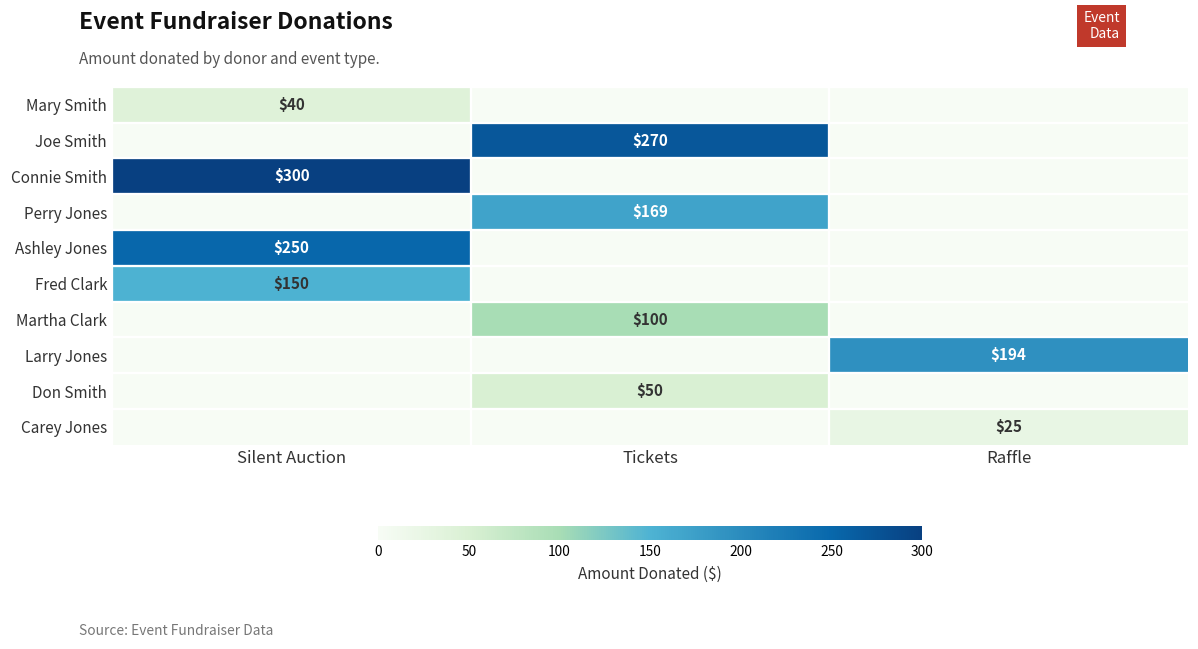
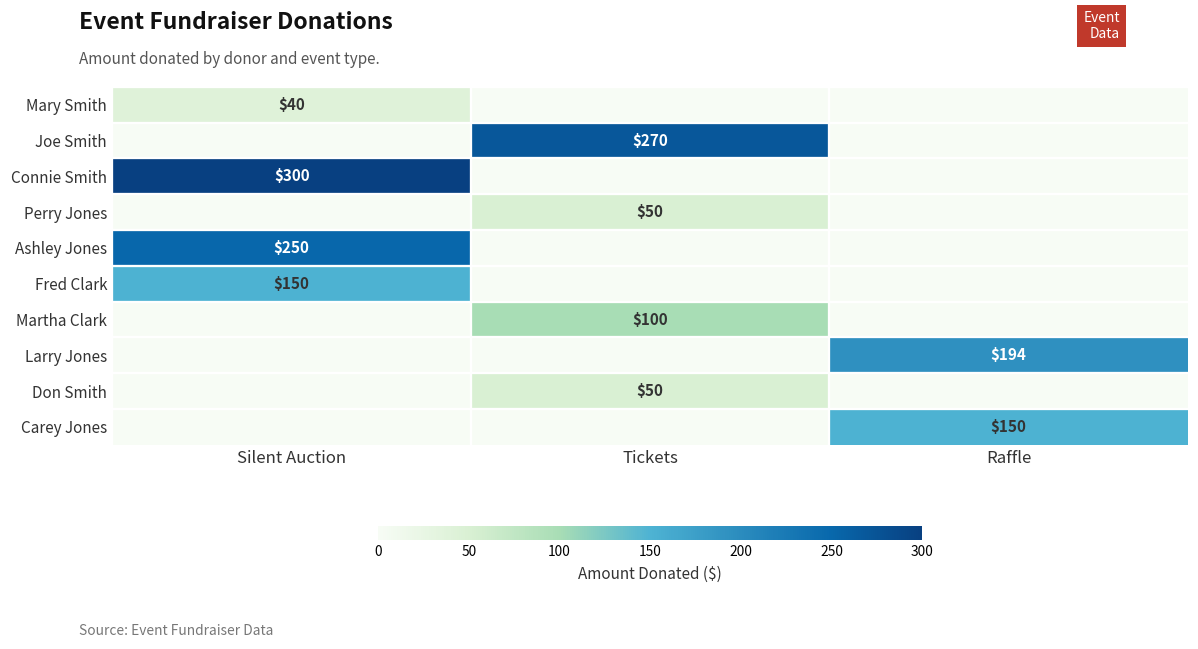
  {
    "Mary Smith": {
      "Silent Auction": "$40"
    },
    "Joe Smith": {
      "Tickets": "$270"
    },
    "Connie Smith": {
      "Silent Auction": "$300"
    },
    "Perry Jones": {
-     "Tickets": "$169"
+     "Tickets": "$50"
    },
    "Ashley Jones": {
      "Silent Auction": "$250"
    },
    "Fred Clark": {
      "Silent Auction": "$150"
    },
    "Martha Clark": {
      "Tickets": "$100"
    },
    "Larry Jones": {
      "Raffle": "$194"
    },
    "Don Smith": {
      "Tickets": "$50"
    },
    "Carey Jones": {
-     "Raffle": "$25"
+     "Raffle": "$150"
    }
  }
